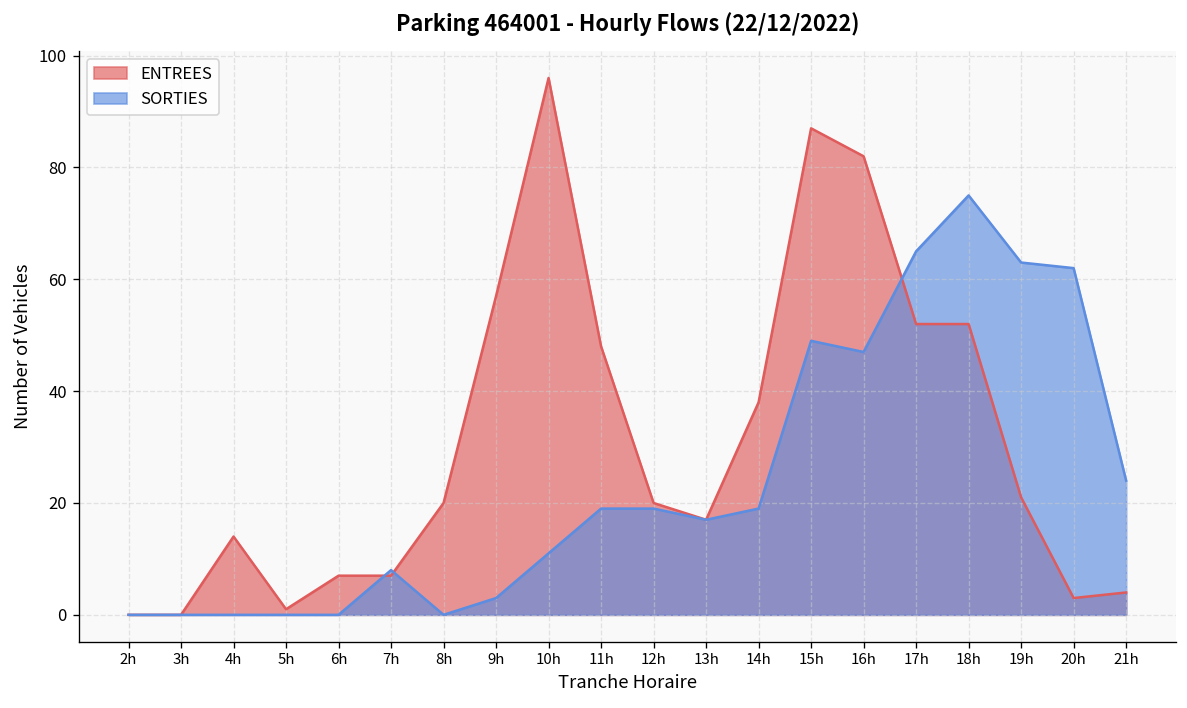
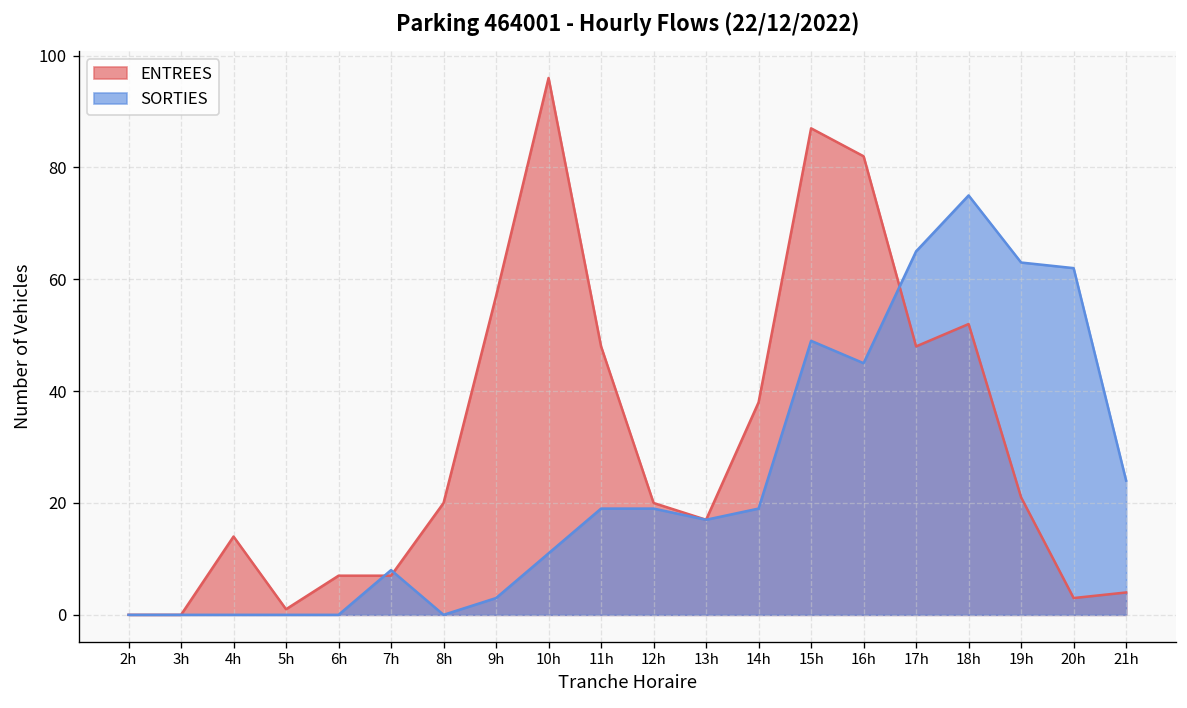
  {
    "ENTREES": {
      "4h": 14,
      "5h": 1,
      "6h": 7,
      "7h": 7,
      "8h": 20,
      "9h": 57,
      "10h": 96,
      "11h": 48,
      "12h": 20,
      "14h": 38,
      "15h": 87,
      "16h": 82,
-     "17h": 52,
+     "17h": 48,
      "18h": 52,
      "19h": 21,
      "20h": 3,
      "21h": 4
    },
    "SORTIES": {
      "4h": 0,
      "5h": 0,
      "6h": 0,
      "7h": 8,
      "8h": 0,
      "9h": 3,
      "10h": 11,
      "11h": 19,
      "12h": 19,
      "14h": 19,
      "15h": 49,
-     "16h": 47,
+     "16h": 45,
      "17h": 65,
      "18h": 75,
      "19h": 63,
      "20h": 62,
      "21h": 24
    }
  }
